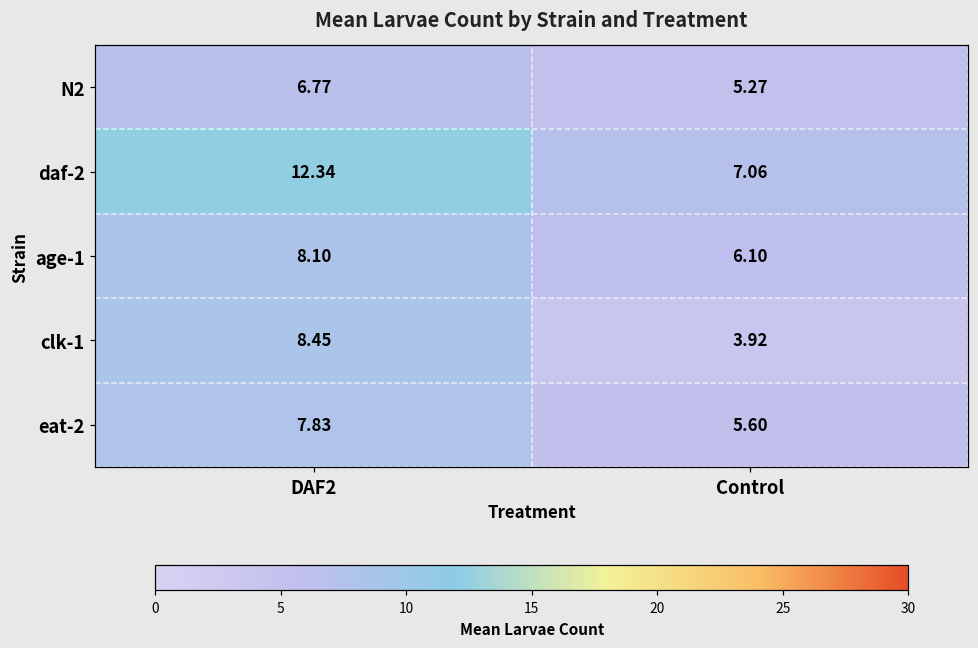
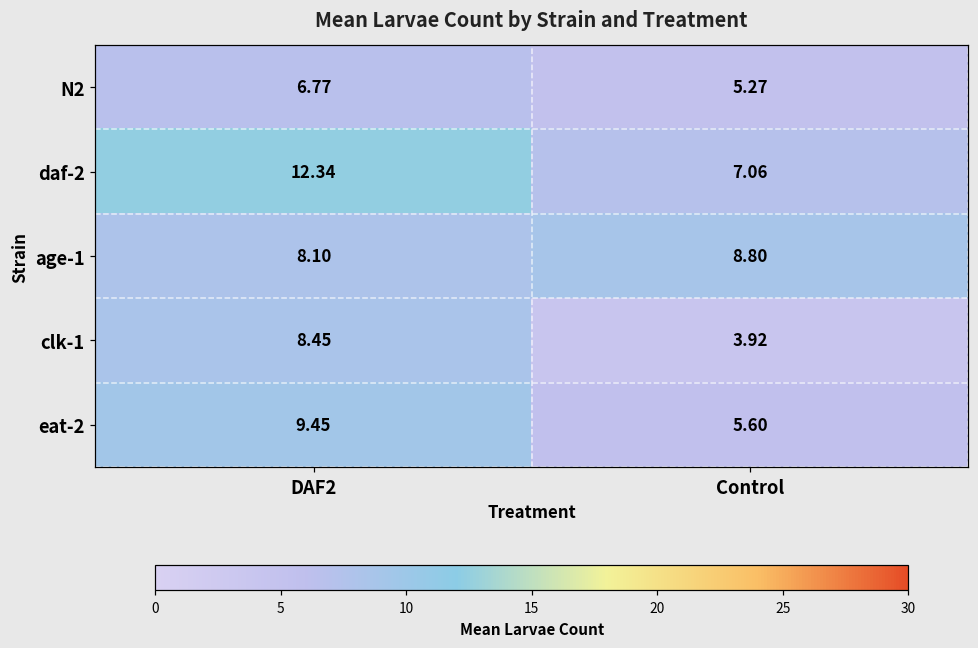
  {
    "N2": {
      "DAF2": 6.77,
      "Control": 5.27
    },
    "daf-2": {
      "DAF2": 12.34,
      "Control": 7.06
    },
    "age-1": {
      "DAF2": 8.10,
-     "Control": 6.10
+     "Control": 8.80
    },
    "clk-1": {
      "DAF2": 8.45,
      "Control": 3.92
    },
    "eat-2": {
-     "DAF2": 7.83,
+     "DAF2": 9.45,
      "Control": 5.60
    }
  }
